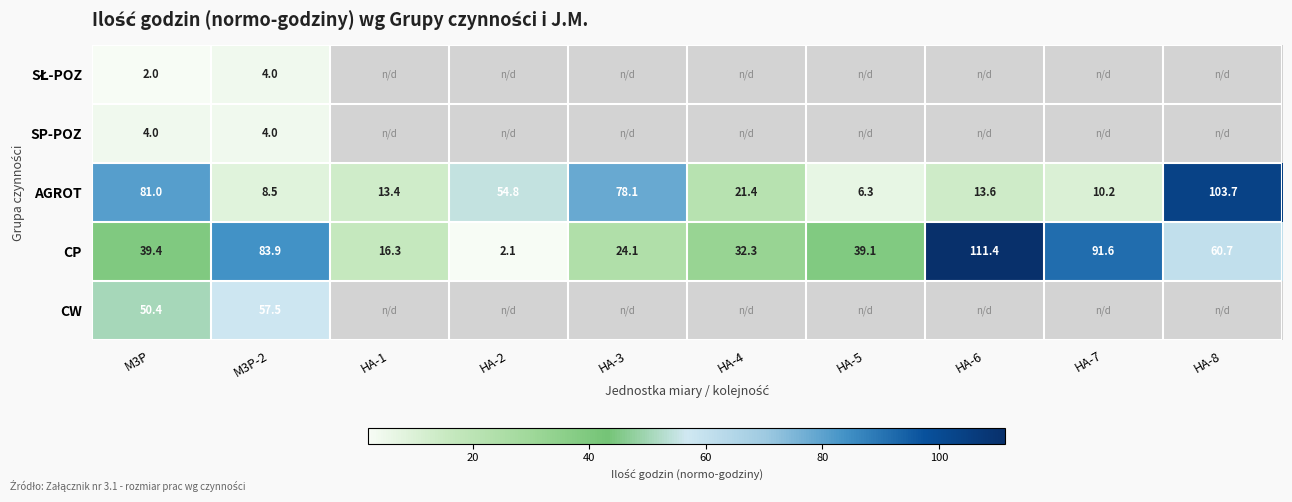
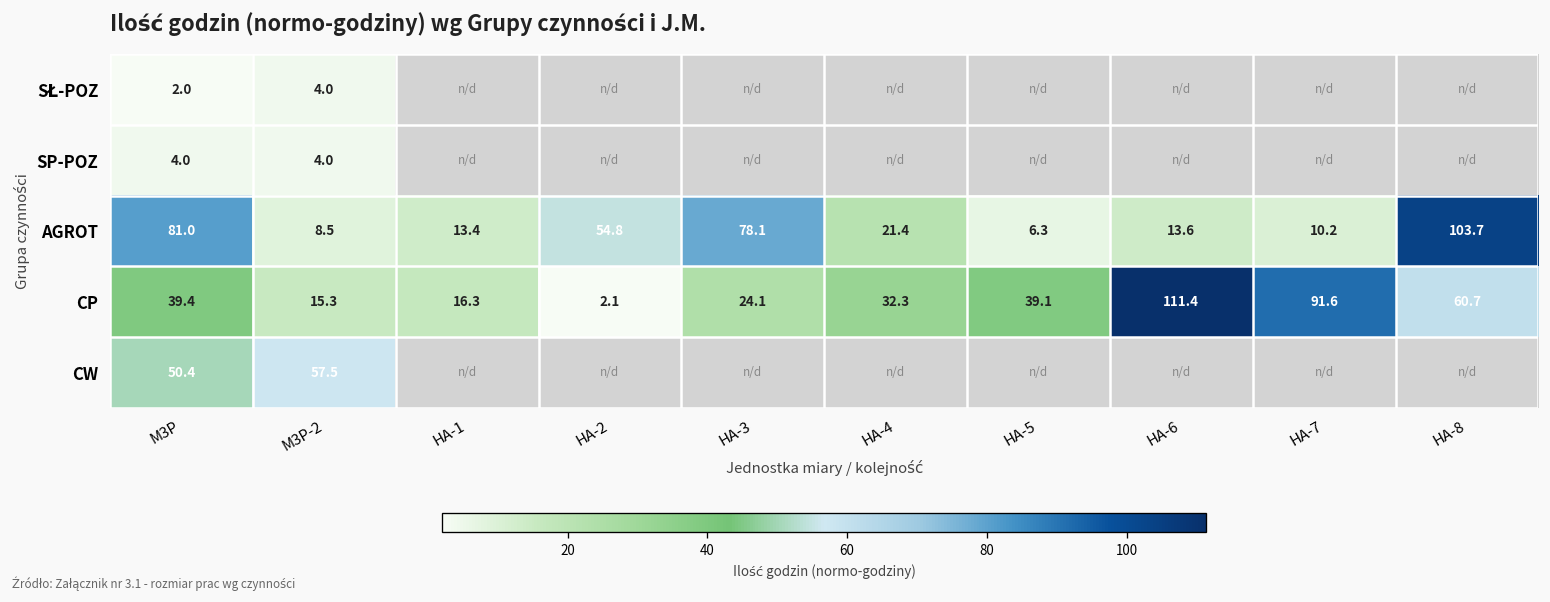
  {
    "SŁ-POZ": {
      "M3P": 2.0,
      "M3P-2": 4.0
    },
    "SP-POZ": {
      "M3P": 4.0,
      "M3P-2": 4.0
    },
    "AGROT": {
      "M3P": 81.0,
      "M3P-2": 8.5,
      "HA-1": 13.4,
      "HA-2": 54.8,
      "HA-3": 78.1,
      "HA-4": 21.4,
      "HA-5": 6.3,
      "HA-6": 13.6,
      "HA-7": 10.2,
      "HA-8": 103.7
    },
    "CP": {
      "M3P": 39.4,
-     "M3P-2": 83.9,
+     "M3P-2": 15.3,
      "HA-1": 16.3,
      "HA-2": 2.1,
      "HA-3": 24.1,
      "HA-4": 32.3,
      "HA-5": 39.1,
      "HA-6": 111.4,
      "HA-7": 91.6,
      "HA-8": 60.7
    },
    "CW": {
      "M3P": 50.4,
      "M3P-2": 57.5
    }
  }
